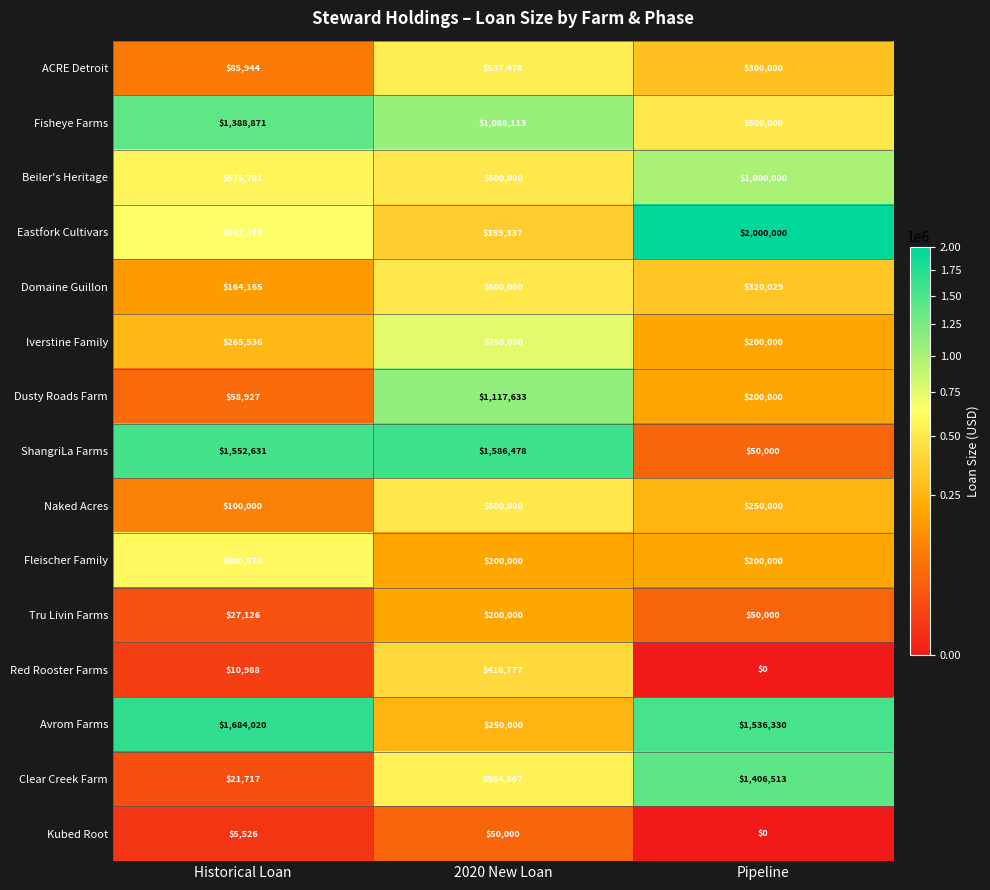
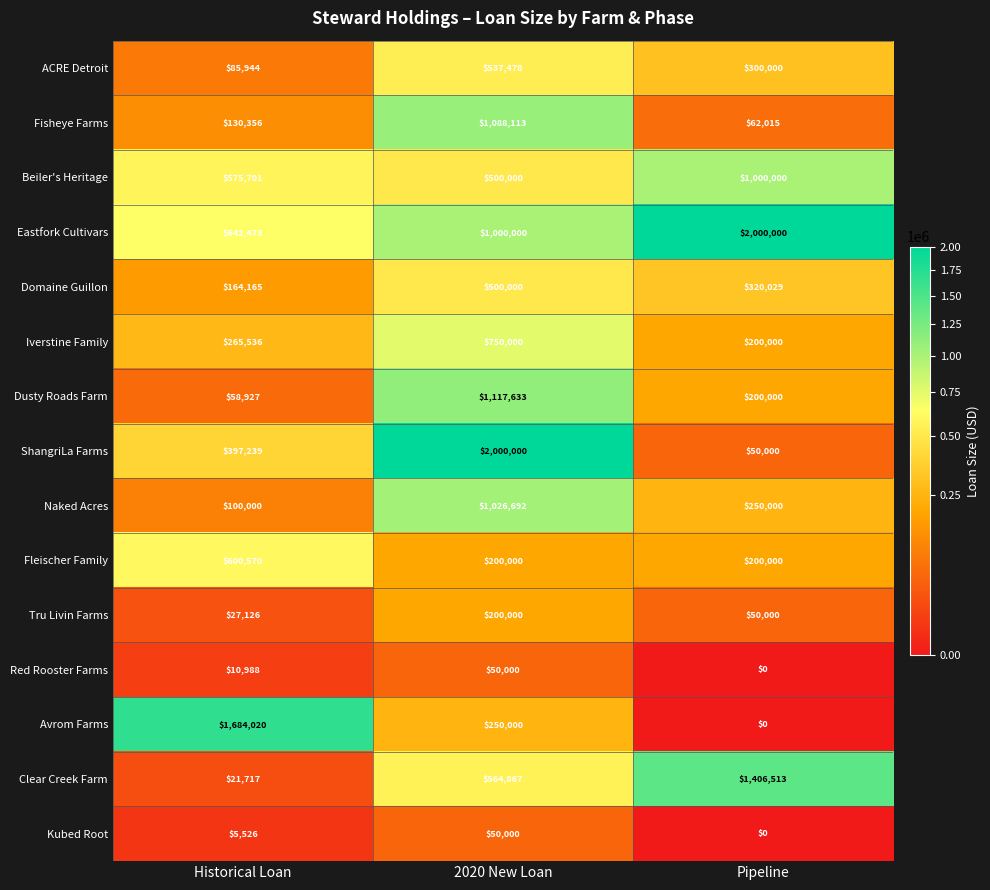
  {
    "ACRE Detroit": {
      "Historical Loan": "$85,944",
      "2020 New Loan": "$537,478",
      "Pipeline": "$300,000"
    },
    "Fisheye Farms": {
-     "Historical Loan": "$1,388,871",
+     "Historical Loan": "$130,356",
      "2020 New Loan": "$1,088,113",
-     "Pipeline": "$500,000"
+     "Pipeline": "$62,015"
    },
    "Beiler's Heritage": {
      "Historical Loan": "$575,701",
      "2020 New Loan": "$500,000",
      "Pipeline": "$1,000,000"
    },
    "Eastfork Cultivars": {
      "Historical Loan": "$642,473",
-     "2020 New Loan": "$359,337",
+     "2020 New Loan": "$1,000,000",
      "Pipeline": "$2,000,000"
    },
    "Domaine Guillon": {
      "Historical Loan": "$164,165",
      "2020 New Loan": "$500,000",
      "Pipeline": "$320,029"
    },
    "Iverstine Family": {
      "Historical Loan": "$265,536",
      "2020 New Loan": "$750,000",
      "Pipeline": "$200,000"
    },
    "Dusty Roads Farm": {
      "Historical Loan": "$58,927",
      "2020 New Loan": "$1,117,633",
      "Pipeline": "$200,000"
    },
    "ShangriLa Farms": {
-     "Historical Loan": "$1,552,631",
-     "2020 New Loan": "$1,586,478",
+     "Historical Loan": "$397,239",
+     "2020 New Loan": "$2,000,000",
      "Pipeline": "$50,000"
    },
    "Naked Acres": {
      "Historical Loan": "$100,000",
-     "2020 New Loan": "$500,000",
+     "2020 New Loan": "$1,026,692",
      "Pipeline": "$250,000"
    },
    "Fleischer Family": {
      "Historical Loan": "$600,570",
      "2020 New Loan": "$200,000",
      "Pipeline": "$200,000"
    },
    "Tru Livin Farms": {
      "Historical Loan": "$27,126",
      "2020 New Loan": "$200,000",
      "Pipeline": "$50,000"
    },
    "Red Rooster Farms": {
      "Historical Loan": "$10,988",
-     "2020 New Loan": "$418,777",
+     "2020 New Loan": "$50,000",
      "Pipeline": "$0"
    },
    "Avrom Farms": {
      "Historical Loan": "$1,684,020",
      "2020 New Loan": "$250,000",
-     "Pipeline": "$1,536,330"
+     "Pipeline": "$0"
    },
    "Clear Creek Farm": {
      "Historical Loan": "$21,717",
      "2020 New Loan": "$564,867",
      "Pipeline": "$1,406,513"
    },
    "Kubed Root": {
      "Historical Loan": "$5,526",
      "2020 New Loan": "$50,000",
      "Pipeline": "$0"
    }
  }
